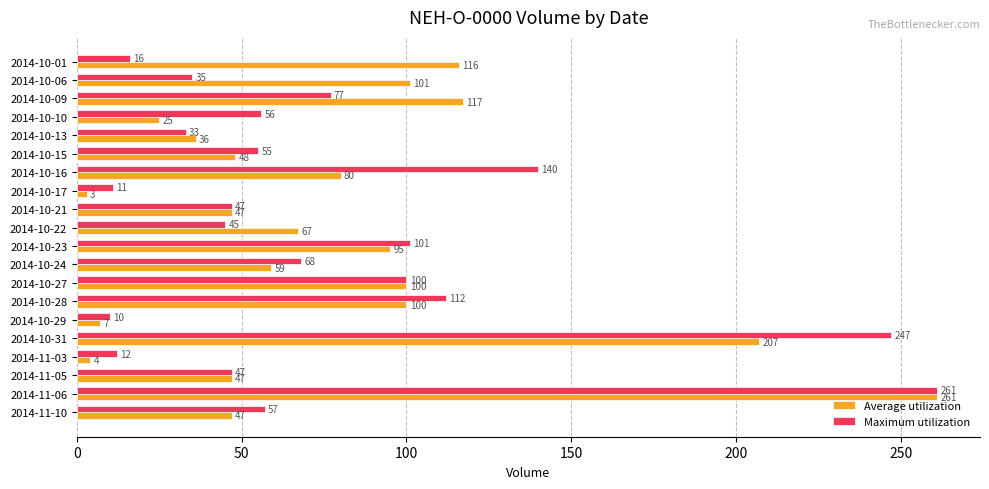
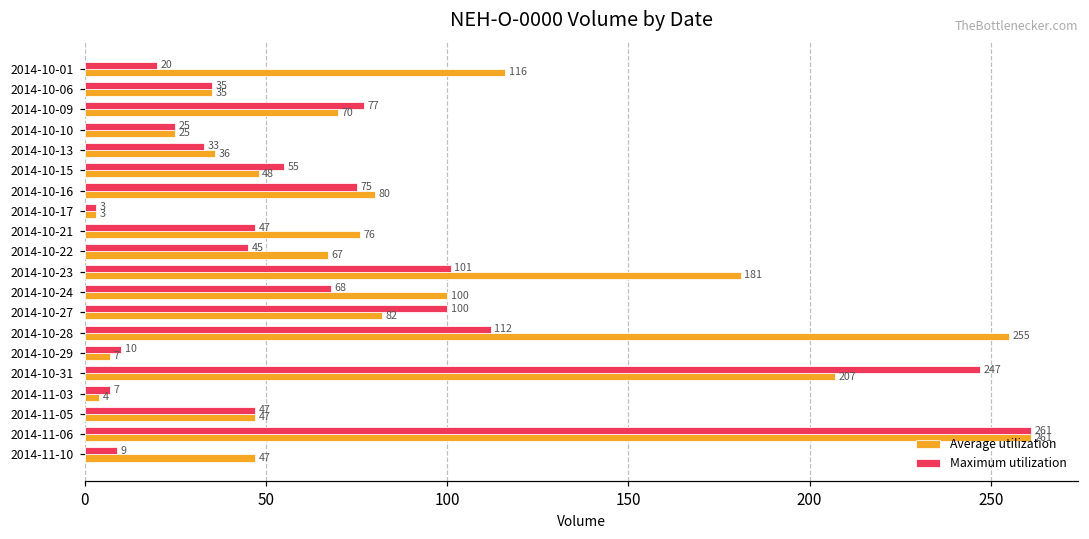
  {
    "Average utilization": {
      "2014-10-01": 116,
-     "2014-10-06": 101,
-     "2014-10-09": 117,
+     "2014-10-06": 35,
+     "2014-10-09": 70,
      "2014-10-13": 36,
      "2014-10-15": 48,
      "2014-10-16": 80,
-     "2014-10-21": 47,
+     "2014-10-21": 76,
      "2014-10-22": 67,
-     "2014-10-23": 95,
-     "2014-10-24": 59,
-     "2014-10-27": 100,
-     "2014-10-28": 100,
+     "2014-10-23": 181,
+     "2014-10-24": 100,
+     "2014-10-27": 82,
+     "2014-10-28": 255,
      "2014-10-29": 7,
      "2014-10-31": 207,
      "2014-11-03": 4,
      "2014-11-10": 47
    },
    "Maximum utilization": {
-     "2014-10-01": 16,
+     "2014-10-01": 20,
      "2014-10-09": 77,
-     "2014-10-10": 56,
+     "2014-10-10": 25,
      "2014-10-13": 33,
      "2014-10-15": 55,
-     "2014-10-16": 140,
-     "2014-10-17": 11,
+     "2014-10-16": 75,
+     "2014-10-17": 3,
      "2014-10-21": 47,
      "2014-10-22": 45,
      "2014-10-23": 101,
      "2014-10-24": 68,
      "2014-10-27": 100,
      "2014-10-28": 112,
      "2014-10-29": 10,
      "2014-10-31": 247,
-     "2014-11-03": 12,
-     "2014-11-10": 57
+     "2014-11-03": 7,
+     "2014-11-10": 9
    }
  }
